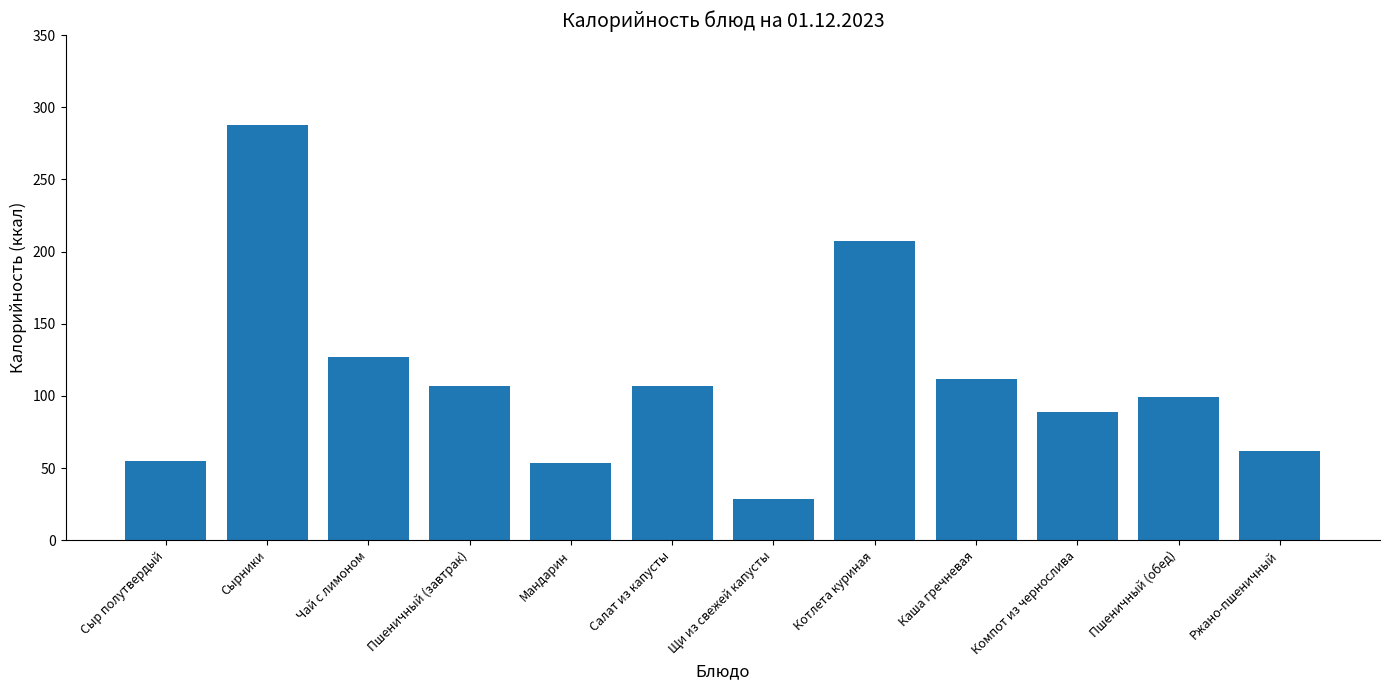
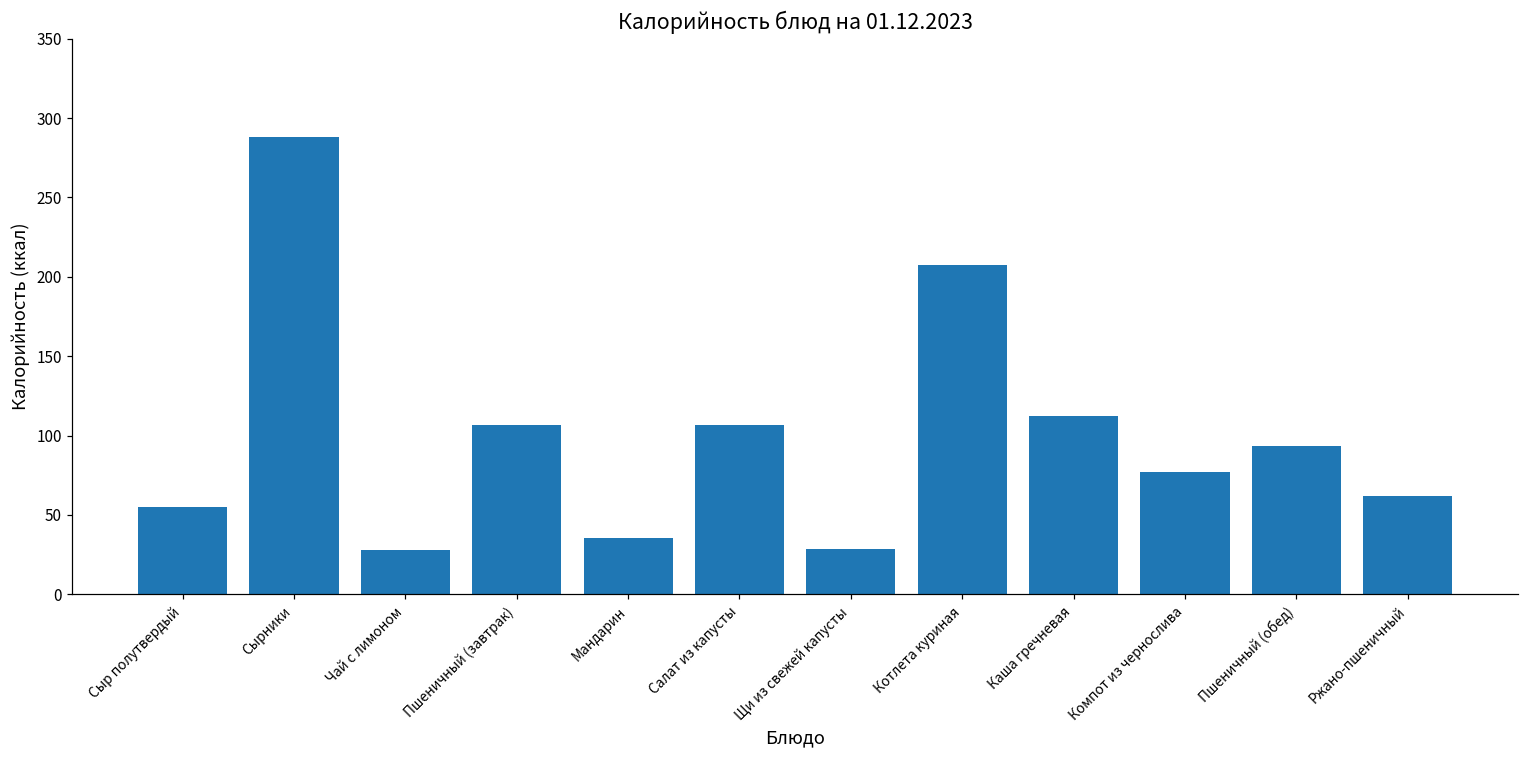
  {
    "Сыр полутвердый": 55,
    "Сырники": 288,
-   "Чай с лимоном": 127,
+   "Чай с лимоном": 28,
    "Пшеничный (завтрак)": 107,
-   "Мандарин": 53,
+   "Мандарин": 36,
    "Салат из капусты": 107,
    "Щи из свежей капусты": 28,
    "Котлета куриная": 207,
    "Каша гречневая": 112,
-   "Компот из чернослива": 89,
-   "Пшеничный (обед)": 99,
+   "Компот из чернослива": 77,
+   "Пшеничный (обед)": 94,
    "Ржано-пшеничный": 62
  }
